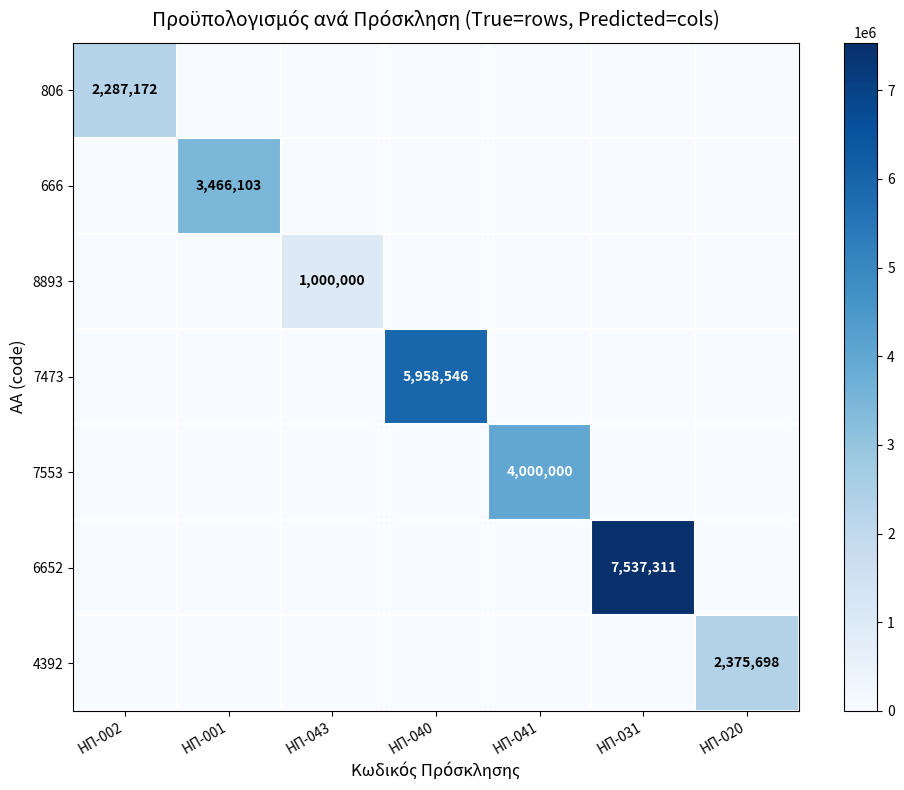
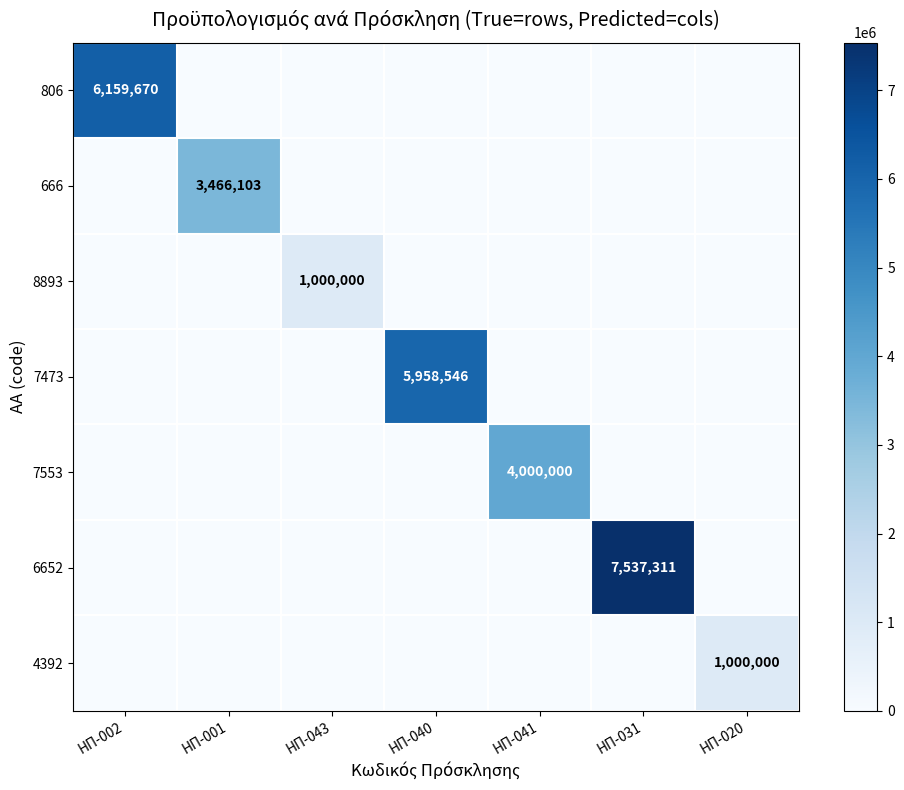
  {
    "806": {
-     "ΗΠ-002": "2,287,172"
+     "ΗΠ-002": "6,159,670"
    },
    "666": {
      "ΗΠ-001": "3,466,103"
    },
    "8893": {
      "ΗΠ-043": "1,000,000"
    },
    "7473": {
      "ΗΠ-040": "5,958,546"
    },
    "7553": {
      "ΗΠ-041": "4,000,000"
    },
    "6652": {
      "ΗΠ-031": "7,537,311"
    },
    "4392": {
-     "ΗΠ-020": "2,375,698"
+     "ΗΠ-020": "1,000,000"
    }
  }
